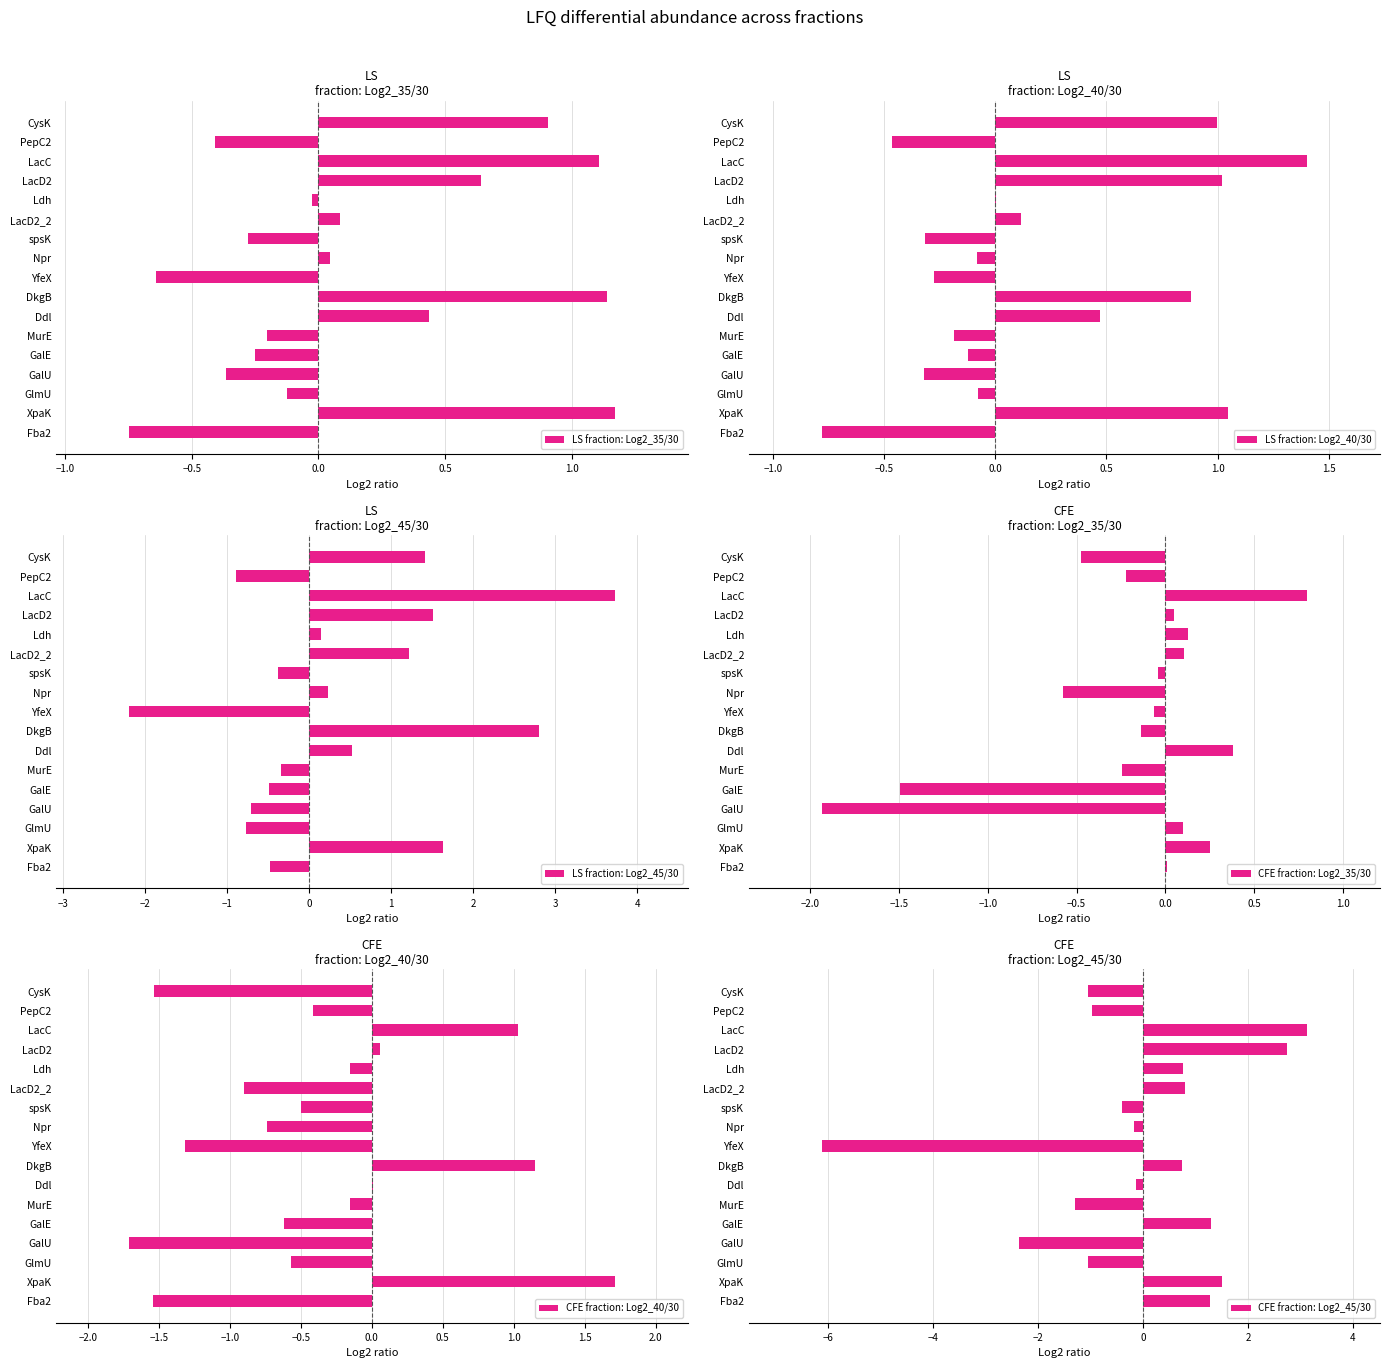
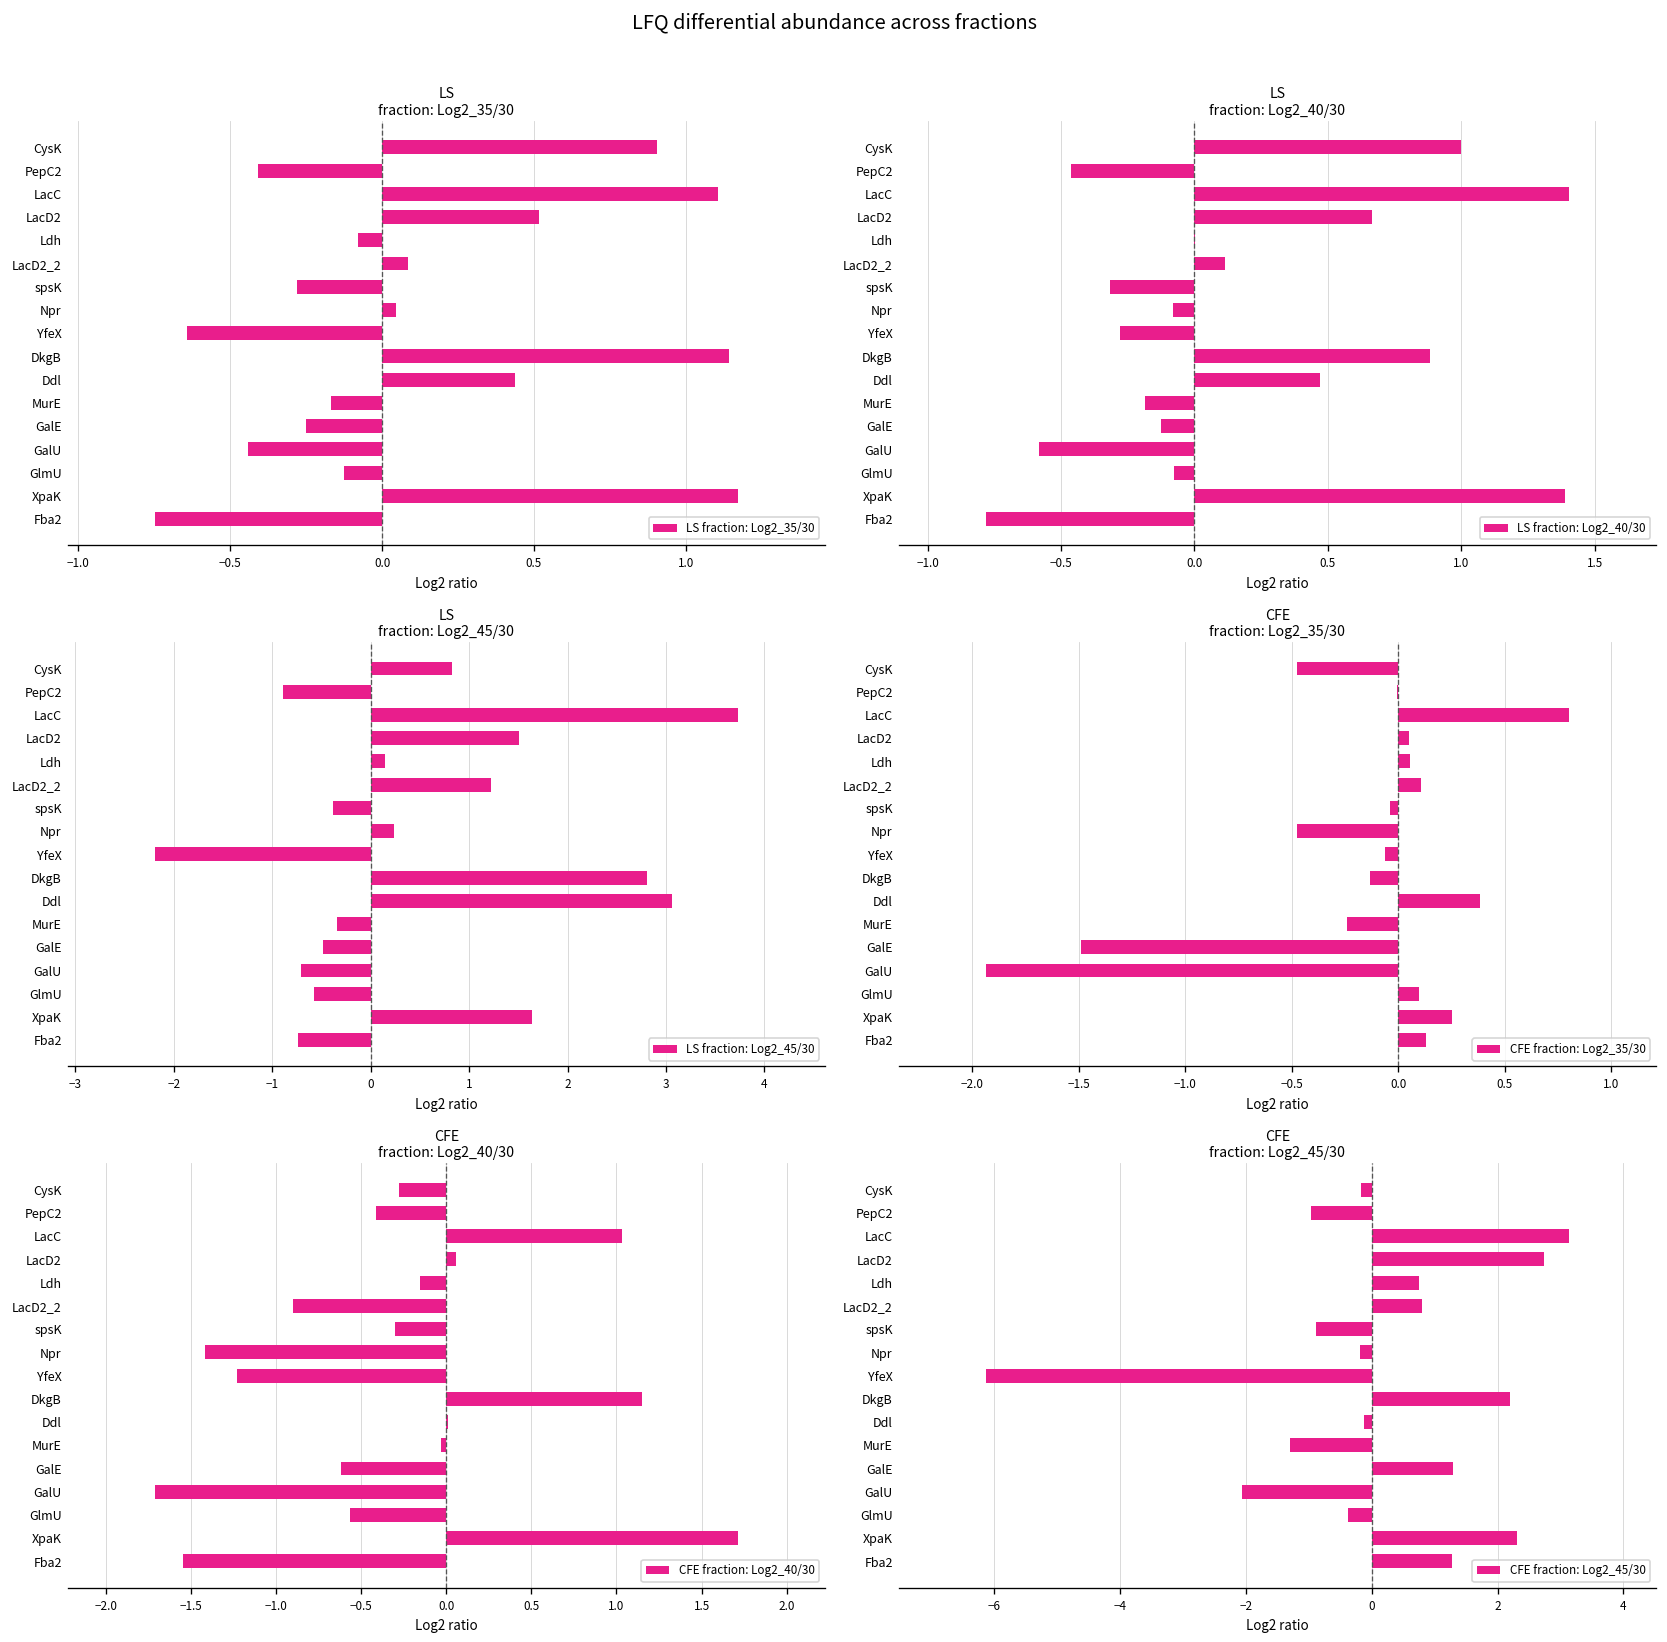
  {
    "LS fraction: Log2_35/30": {
      "CysK": 0.91,
      "PepC2": -0.41,
      "LacC": 1.11,
-     "LacD2": 0.64,
-     "Ldh": -0.03,
+     "LacD2": 0.52,
+     "Ldh": -0.08,
      "LacD2_2": 0.09,
      "spsK": -0.28,
      "Npr": 0.04,
      "YfeX": -0.64,
      "DkgB": 1.14,
      "Ddl": 0.44,
-     "MurE": -0.20,
+     "MurE": -0.17,
      "GalE": -0.25,
-     "GalU": -0.37,
+     "GalU": -0.44,
      "GlmU": -0.12,
      "XpaK": 1.17,
      "Fba2": -0.75
    },
    "LS fraction: Log2_40/30": {
      "CysK": 1.00,
      "PepC2": -0.46,
      "LacC": 1.40,
-     "LacD2": 1.02,
+     "LacD2": 0.67,
      "LacD2_2": 0.11,
      "spsK": -0.32,
      "Npr": -0.08,
      "YfeX": -0.28,
      "DkgB": 0.88,
      "Ddl": 0.47,
      "MurE": -0.19,
      "GalE": -0.12,
-     "GalU": -0.32,
+     "GalU": -0.58,
      "GlmU": -0.08,
-     "XpaK": 1.05,
+     "XpaK": 1.39,
      "Fba2": -0.78
    },
    "LS fraction: Log2_45/30": {
-     "CysK": 1.4,
+     "CysK": 0.8,
      "PepC2": -0.9,
      "LacC": 3.7,
      "LacD2": 1.5,
      "Ldh": 0.1,
      "LacD2_2": 1.2,
      "spsK": -0.4,
      "Npr": 0.2,
      "YfeX": -2.2,
      "DkgB": 2.8,
-     "Ddl": 0.5,
+     "Ddl": 3.1,
      "MurE": -0.3,
      "GalE": -0.5,
      "GalU": -0.7,
-     "GlmU": -0.8,
+     "GlmU": -0.6,
      "XpaK": 1.6,
-     "Fba2": -0.5
+     "Fba2": -0.7
    },
    "CFE fraction: Log2_35/30": {
      "CysK": -0.48,
-     "PepC2": -0.22,
+     "PepC2": 0.00,
      "LacC": 0.80,
      "LacD2": 0.05,
-     "Ldh": 0.13,
+     "Ldh": 0.06,
      "LacD2_2": 0.11,
      "spsK": -0.04,
-     "Npr": -0.58,
+     "Npr": -0.47,
      "YfeX": -0.06,
      "DkgB": -0.14,
      "Ddl": 0.38,
      "MurE": -0.24,
      "GalE": -1.49,
      "GalU": -1.94,
      "GlmU": 0.10,
      "XpaK": 0.25,
-     "Fba2": 0.01
+     "Fba2": 0.13
    },
    "CFE fraction: Log2_40/30": {
-     "CysK": -1.54,
+     "CysK": -0.28,
      "PepC2": -0.41,
      "LacC": 1.03,
      "LacD2": 0.06,
      "Ldh": -0.15,
      "LacD2_2": -0.90,
-     "spsK": -0.5,
-     "Npr": -0.74,
-     "YfeX": -1.31,
+     "spsK": -0.3,
+     "Npr": -1.42,
+     "YfeX": -1.23,
      "DkgB": 1.15,
-     "MurE": -0.15,
+     "MurE": -0.03,
      "GalE": -0.62,
      "GalU": -1.71,
      "GlmU": -0.57,
      "XpaK": 1.71,
      "Fba2": -1.54
    },
    "CFE fraction: Log2_45/30": {
-     "CysK": -1.0,
+     "CysK": -0.2,
      "PepC2": -1.0,
      "LacC": 3.1,
      "LacD2": 2.7,
      "Ldh": 0.8,
      "LacD2_2": 0.8,
-     "spsK": -0.4,
+     "spsK": -0.9,
      "Npr": -0.2,
      "YfeX": -6.1,
-     "DkgB": 0.7,
+     "DkgB": 2.2,
      "Ddl": -0.1,
      "MurE": -1.3,
      "GalE": 1.3,
-     "GalU": -2.4,
-     "GlmU": -1.1,
-     "XpaK": 1.5,
+     "GalU": -2.1,
+     "GlmU": -0.4,
+     "XpaK": 2.3,
      "Fba2": 1.3
    }
  }
